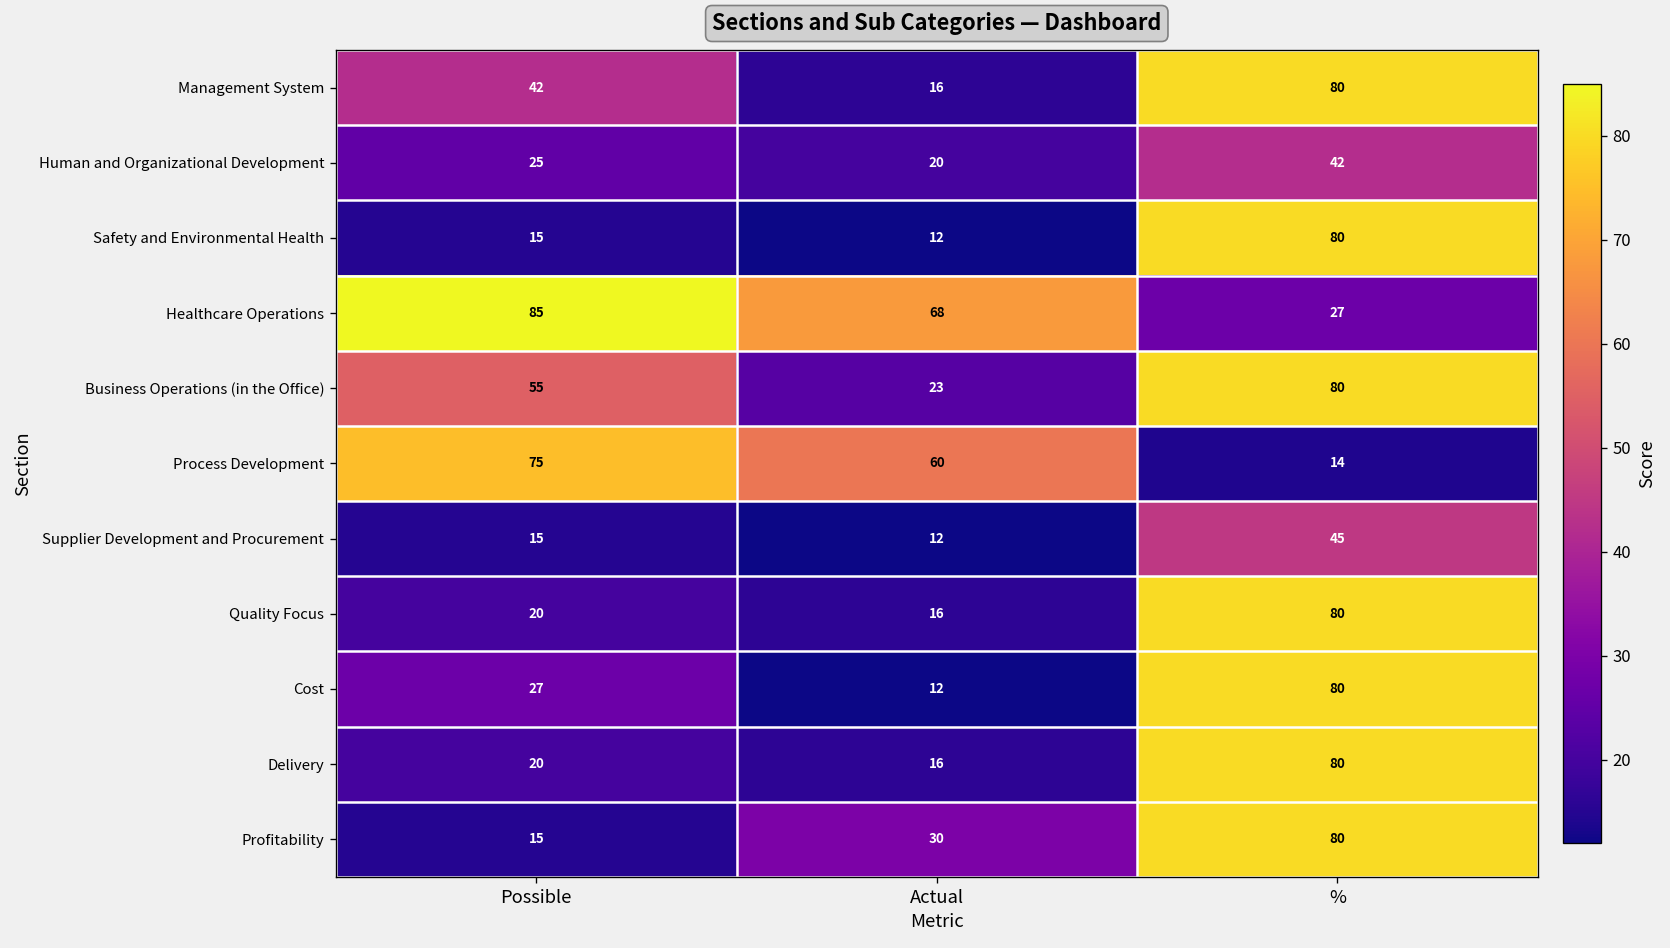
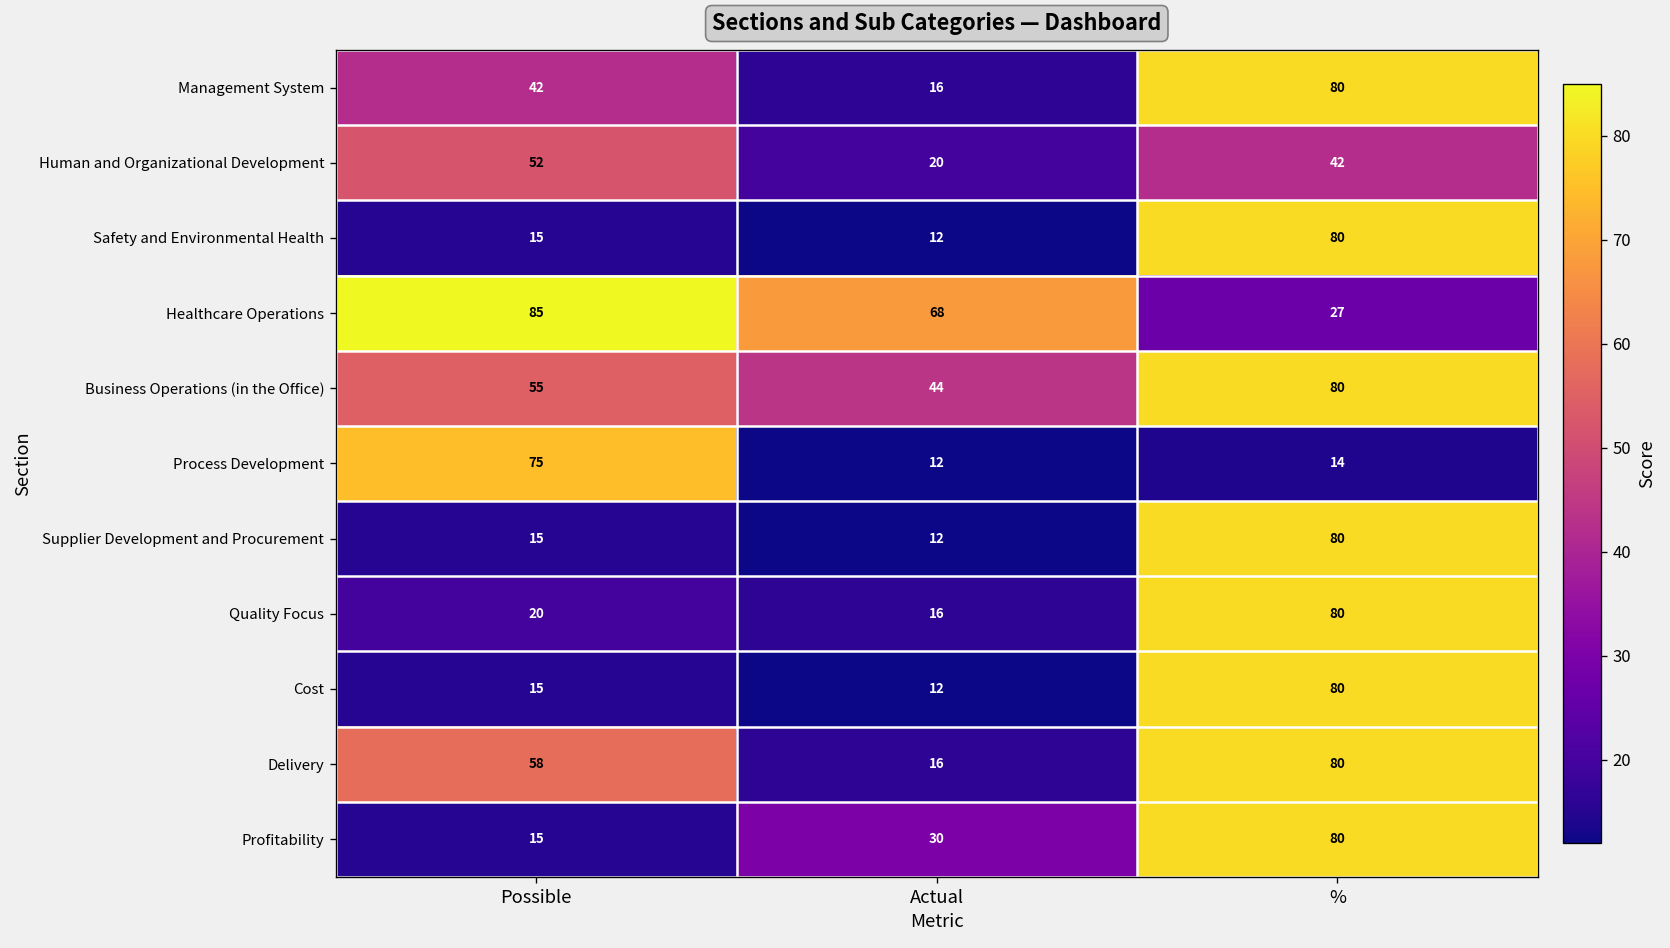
  {
    "Management System": {
      "Possible": 42,
      "Actual": 16,
      "%": 80
    },
    "Human and Organizational Development": {
-     "Possible": 25,
+     "Possible": 52,
      "Actual": 20,
      "%": 42
    },
    "Safety and Environmental Health": {
      "Possible": 15,
      "Actual": 12,
      "%": 80
    },
    "Healthcare Operations": {
      "Possible": 85,
      "Actual": 68,
      "%": 27
    },
    "Business Operations (in the Office)": {
      "Possible": 55,
-     "Actual": 23,
+     "Actual": 44,
      "%": 80
    },
    "Process Development": {
      "Possible": 75,
-     "Actual": 60,
+     "Actual": 12,
      "%": 14
    },
    "Supplier Development and Procurement": {
      "Possible": 15,
      "Actual": 12,
-     "%": 45
+     "%": 80
    },
    "Quality Focus": {
      "Possible": 20,
      "Actual": 16,
      "%": 80
    },
    "Cost": {
-     "Possible": 27,
+     "Possible": 15,
      "Actual": 12,
      "%": 80
    },
    "Delivery": {
-     "Possible": 20,
+     "Possible": 58,
      "Actual": 16,
      "%": 80
    },
    "Profitability": {
      "Possible": 15,
      "Actual": 30,
      "%": 80
    }
  }
